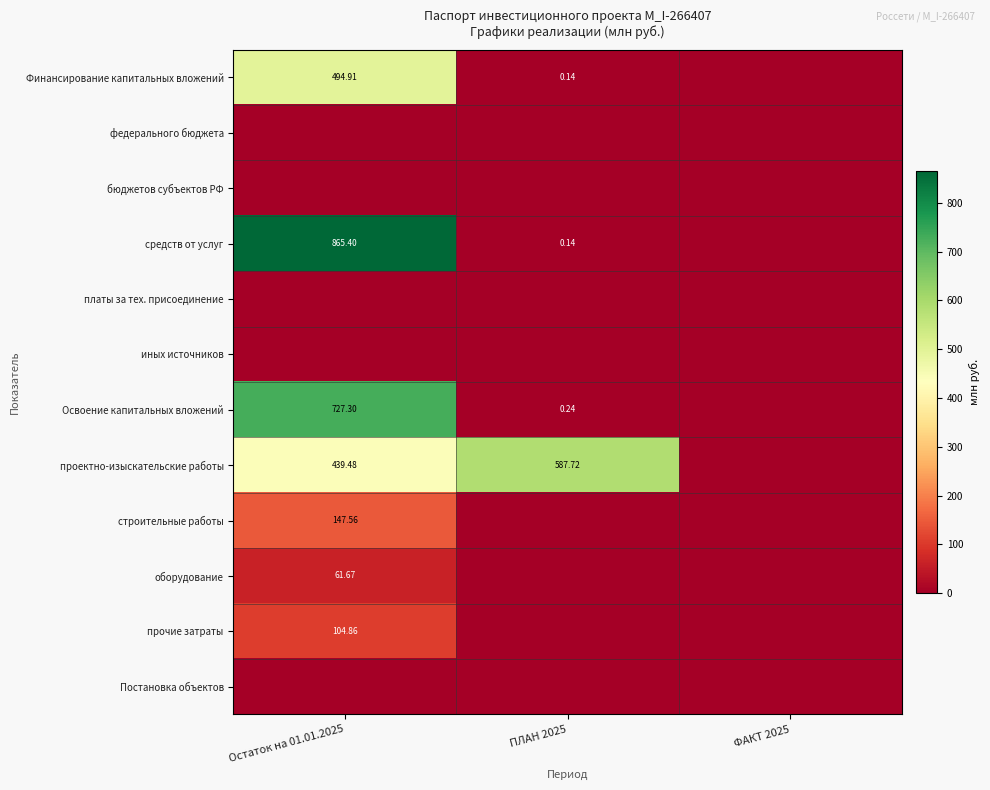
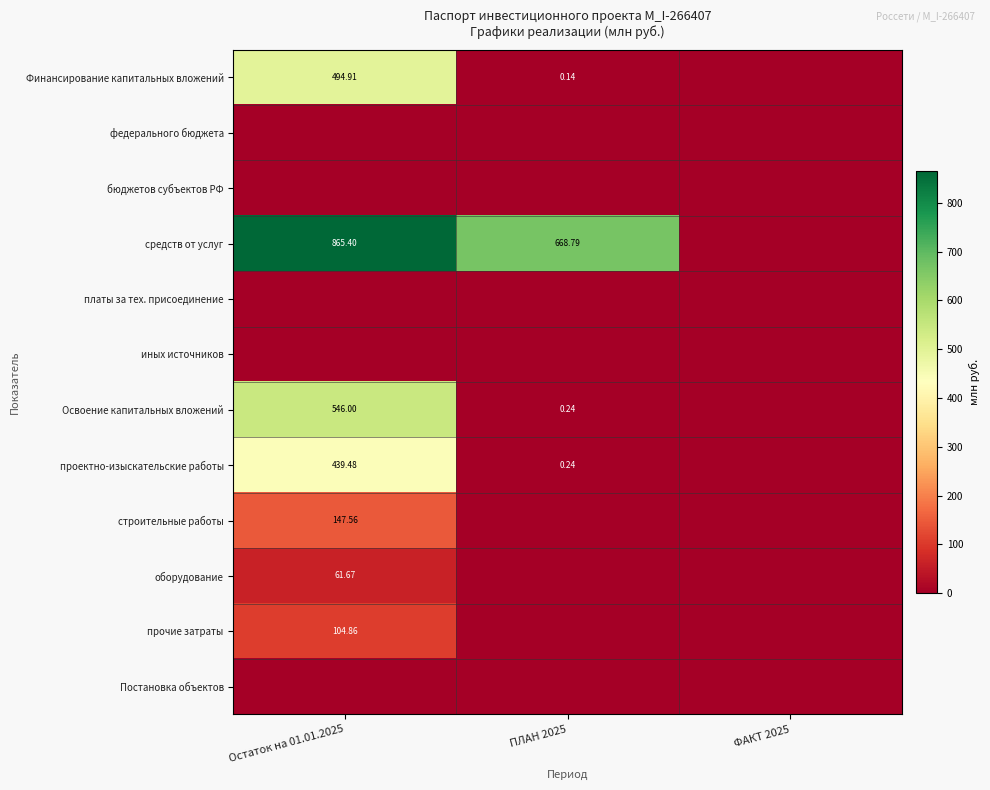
  {
    "Финансирование капитальных вложений": {
      "Остаток на 01.01.2025": 494.91,
      "ПЛАН 2025": 0.14
    },
    "средств от услуг": {
      "Остаток на 01.01.2025": 865.40,
-     "ПЛАН 2025": 0.14
+     "ПЛАН 2025": 668.79
    },
    "Освоение капитальных вложений": {
-     "Остаток на 01.01.2025": 727.30,
+     "Остаток на 01.01.2025": 546.00,
      "ПЛАН 2025": 0.24
    },
    "проектно-изыскательские работы": {
      "Остаток на 01.01.2025": 439.48,
-     "ПЛАН 2025": 587.72
+     "ПЛАН 2025": 0.24
    },
    "строительные работы": {
      "Остаток на 01.01.2025": 147.56
    },
    "оборудование": {
      "Остаток на 01.01.2025": 61.67
    },
    "прочие затраты": {
      "Остаток на 01.01.2025": 104.86
    }
  }
